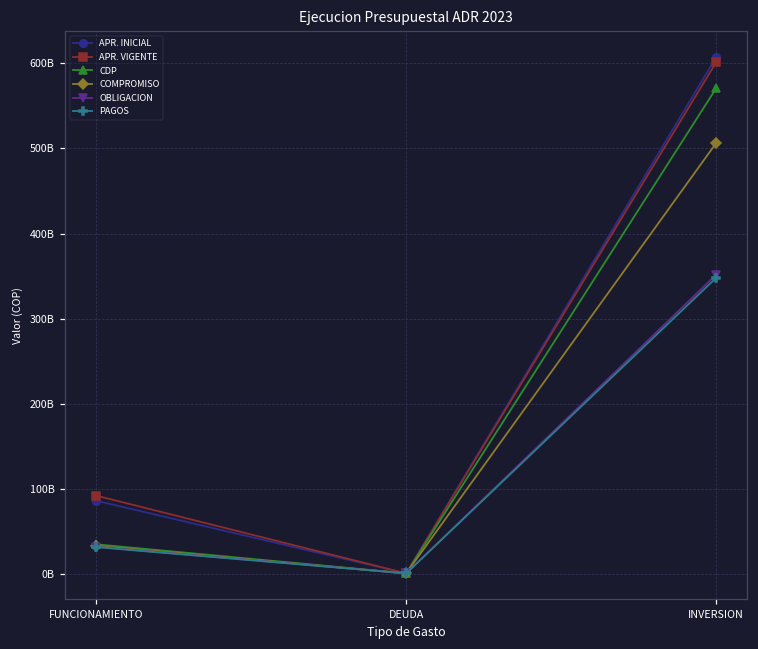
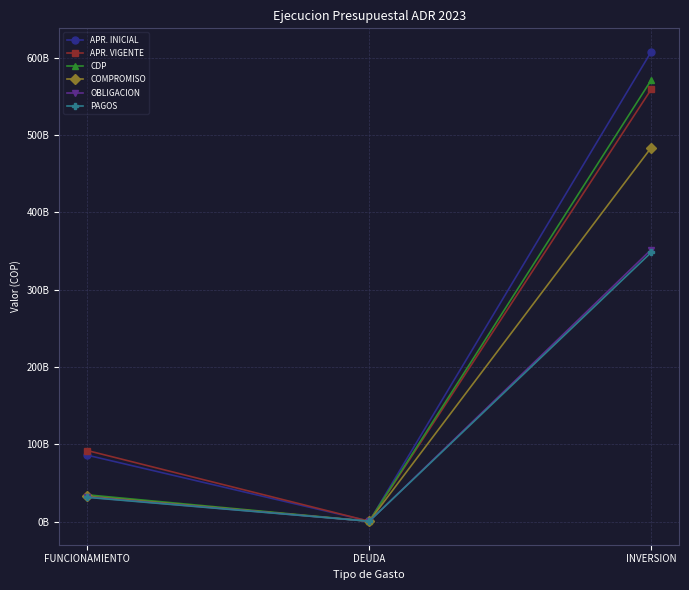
  {
    "APR. VIGENTE": {
      "FUNCIONAMIENTO": 90000000000,
-     "INVERSION": 600000000000
+     "INVERSION": 560000000000
    },
    "CDP": {
      "INVERSION": 570000000000
    },
    "COMPROMISO": {
-     "INVERSION": 510000000000
+     "INVERSION": 480000000000
    },
    "PAGOS": {
      "INVERSION": 350000000000
    }
  }
